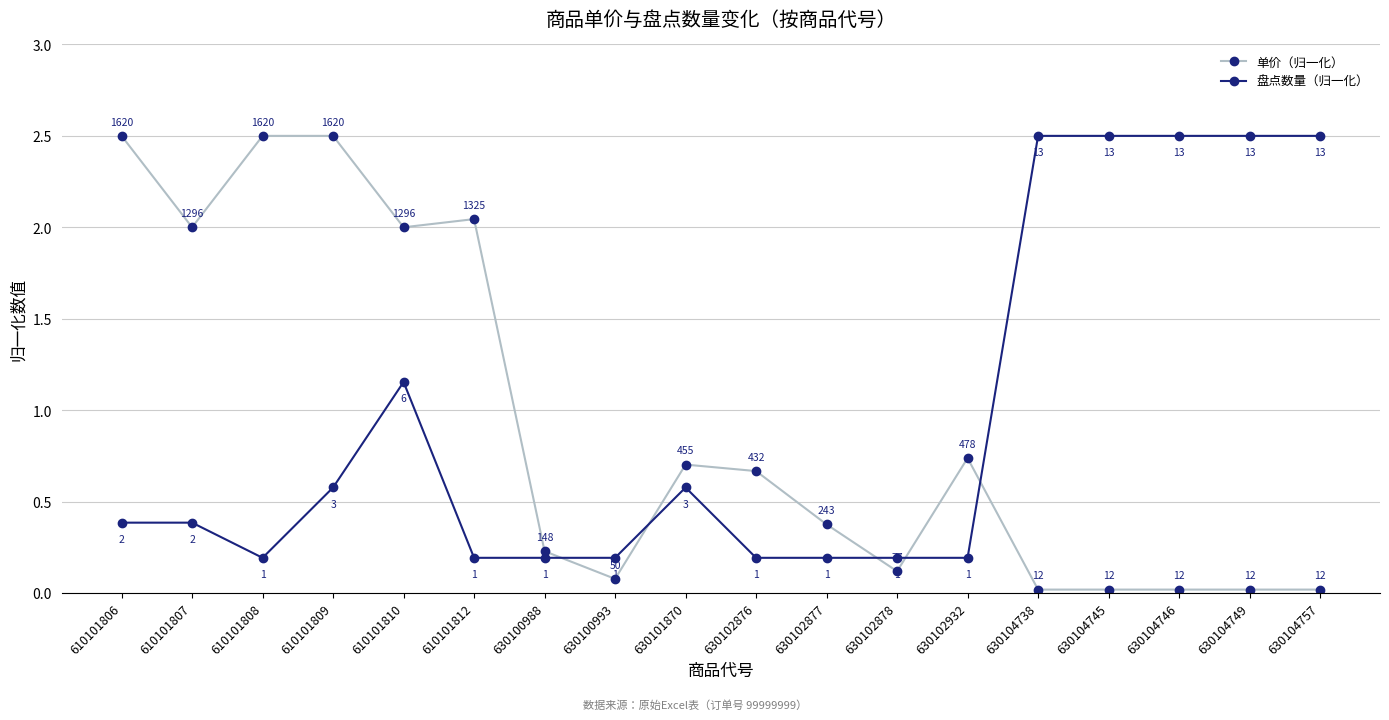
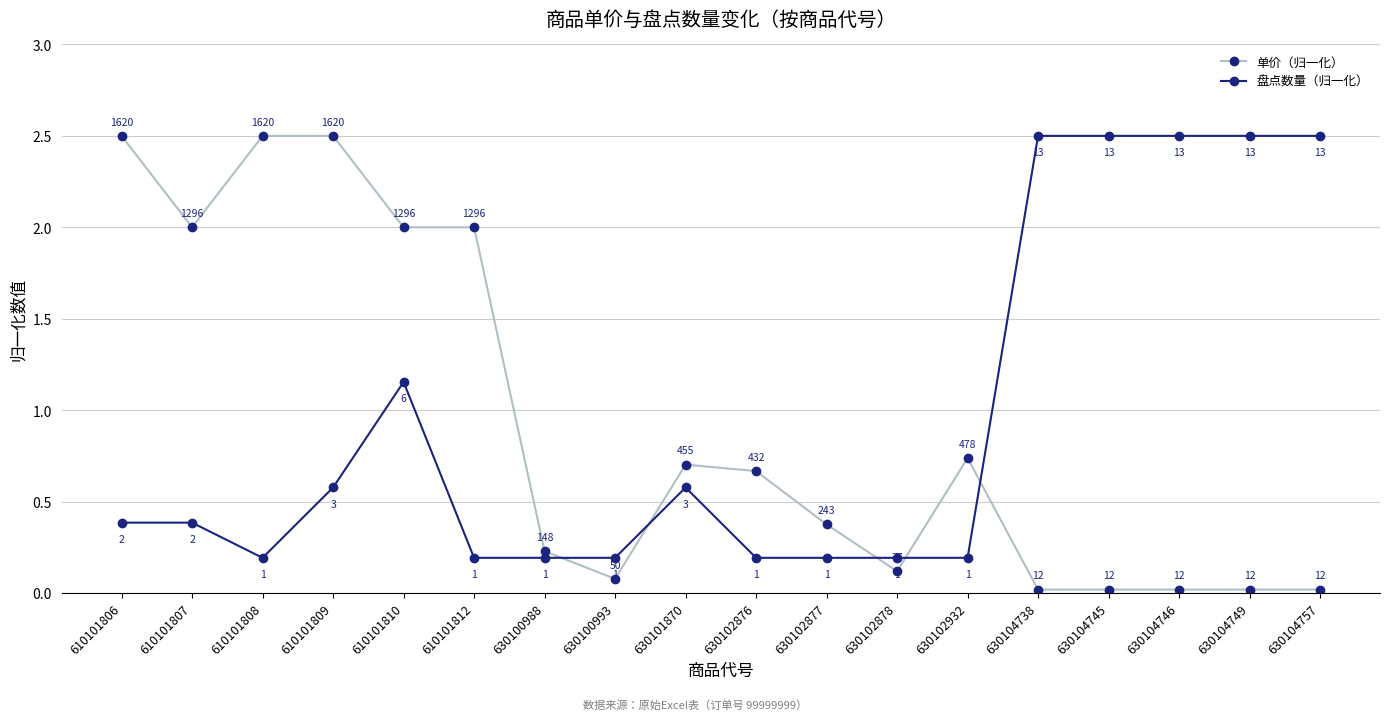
  {
    "单价（归一化）": {
-     "610101812": 1325
+     "610101812": 1296
    },
    "盘点数量（归一化）": {
      "630102878": 0.19
    }
  }
